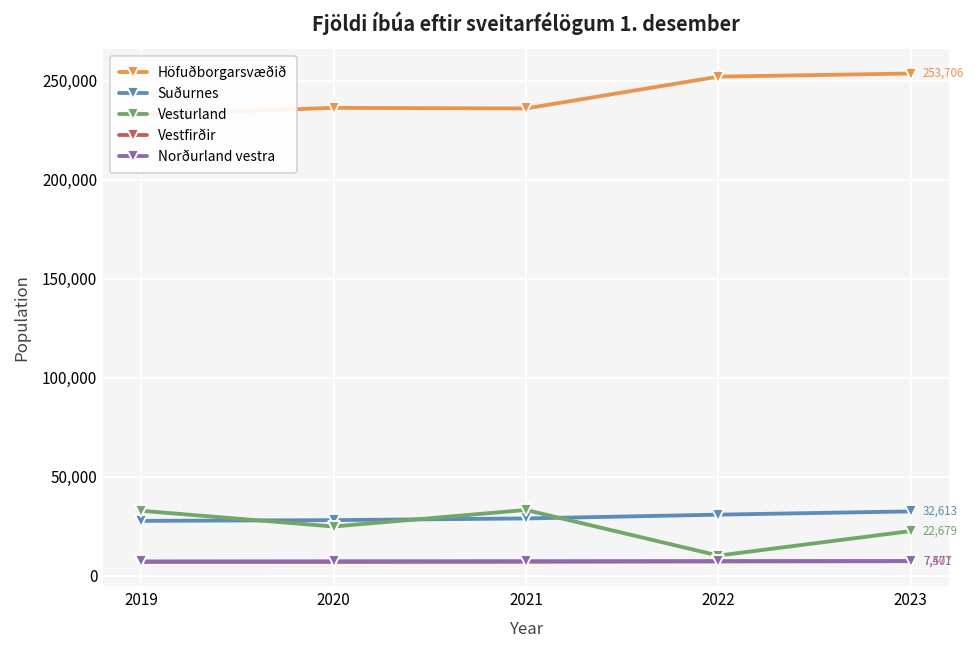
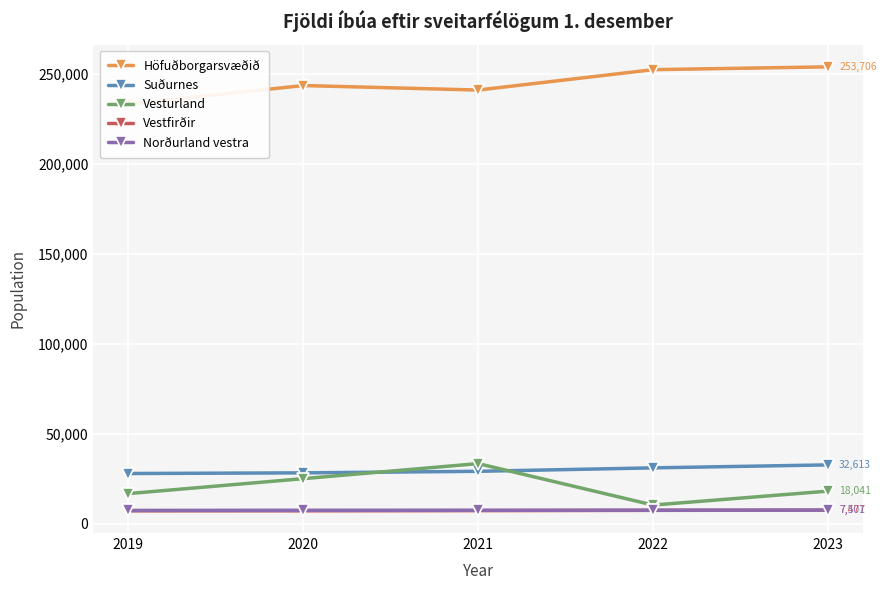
  {
    "Höfuðborgarsvæðið": {
-     "2020": "236,000",
-     "2021": "236,000",
+     "2020": "243,000",
+     "2021": "241,000",
      "2022": "252,000"
    },
    "Vesturland": {
-     "2019": "33,000",
-     "2023": "22,679"
+     "2019": "17,000",
+     "2023": "18,041"
    }
  }
